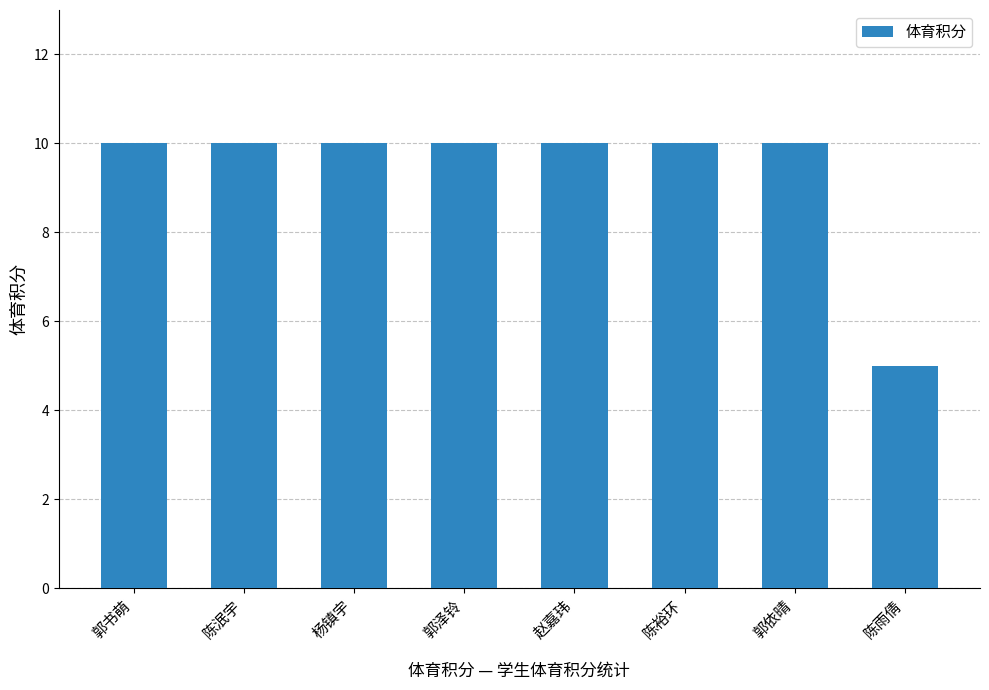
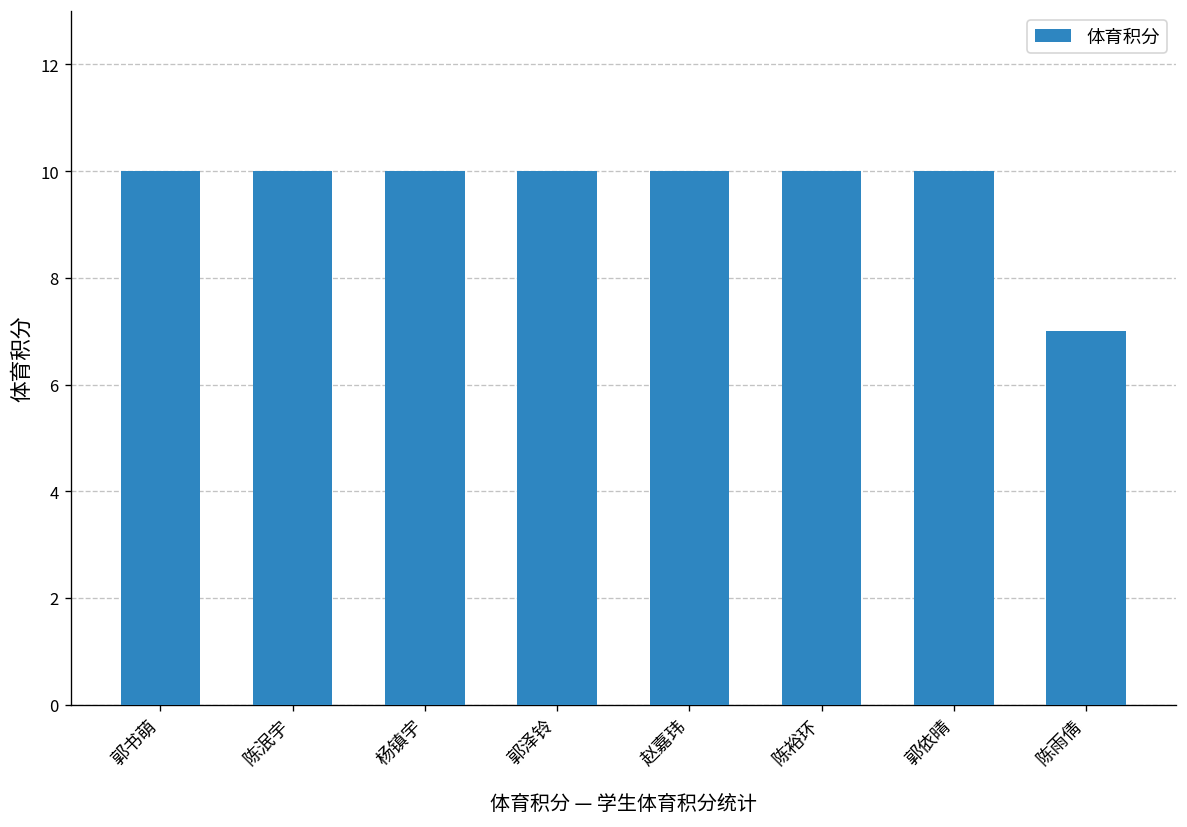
  {
    "郭书萌": 10,
    "陈泯宇": 10,
    "杨镇宇": 10,
    "郭泽铃": 10,
    "赵嘉玮": 10,
    "陈裕环": 10,
    "郭依晴": 10,
-   "陈雨倩": 5
+   "陈雨倩": 7
  }
